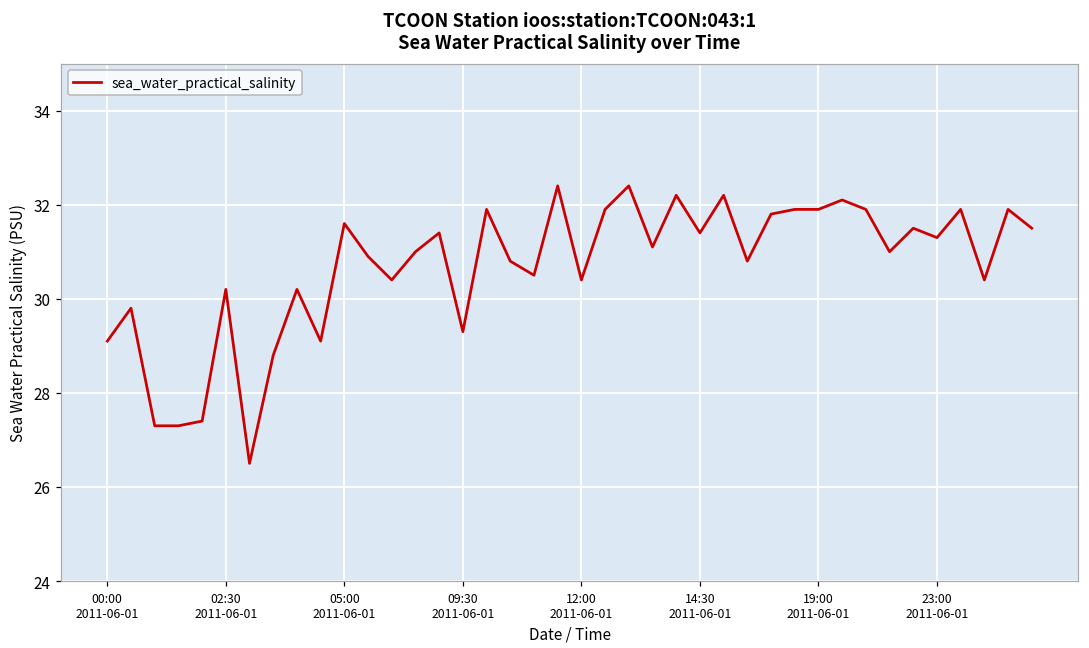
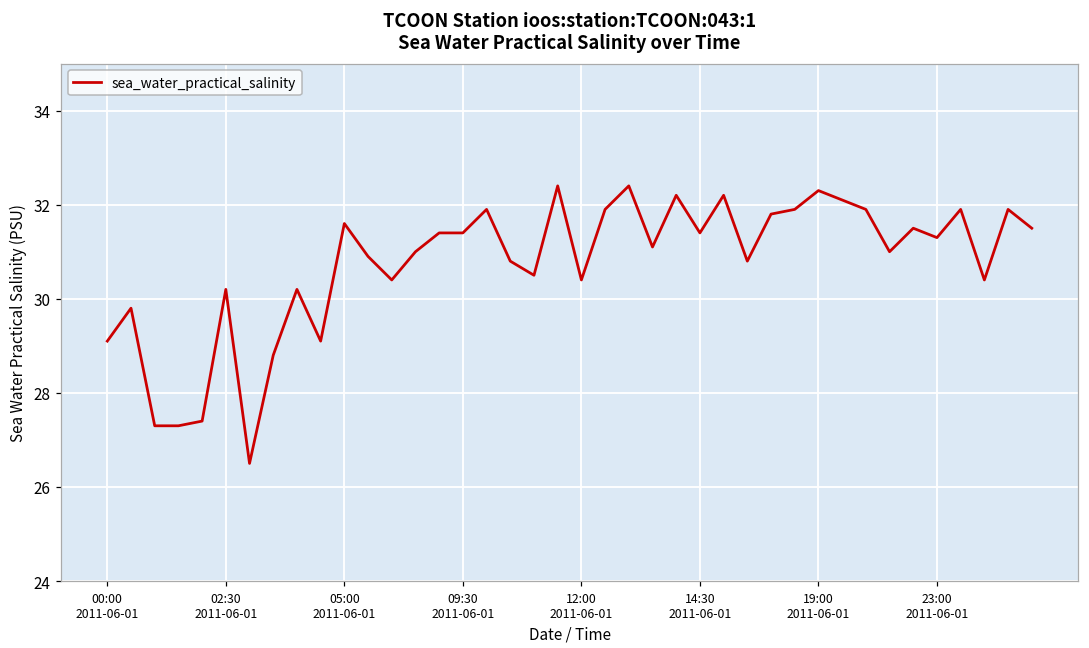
  {
    "00:00 2011-06-01": 29.1,
    "02:30 2011-06-01": 30.2,
    "05:00 2011-06-01": 31.6,
-   "09:30 2011-06-01": 29.3,
+   "09:30 2011-06-01": 31.4,
    "12:00 2011-06-01": 30.4,
    "14:30 2011-06-01": 31.4,
-   "19:00 2011-06-01": 31.9,
+   "19:00 2011-06-01": 32.3,
    "23:00 2011-06-01": 31.3
  }
